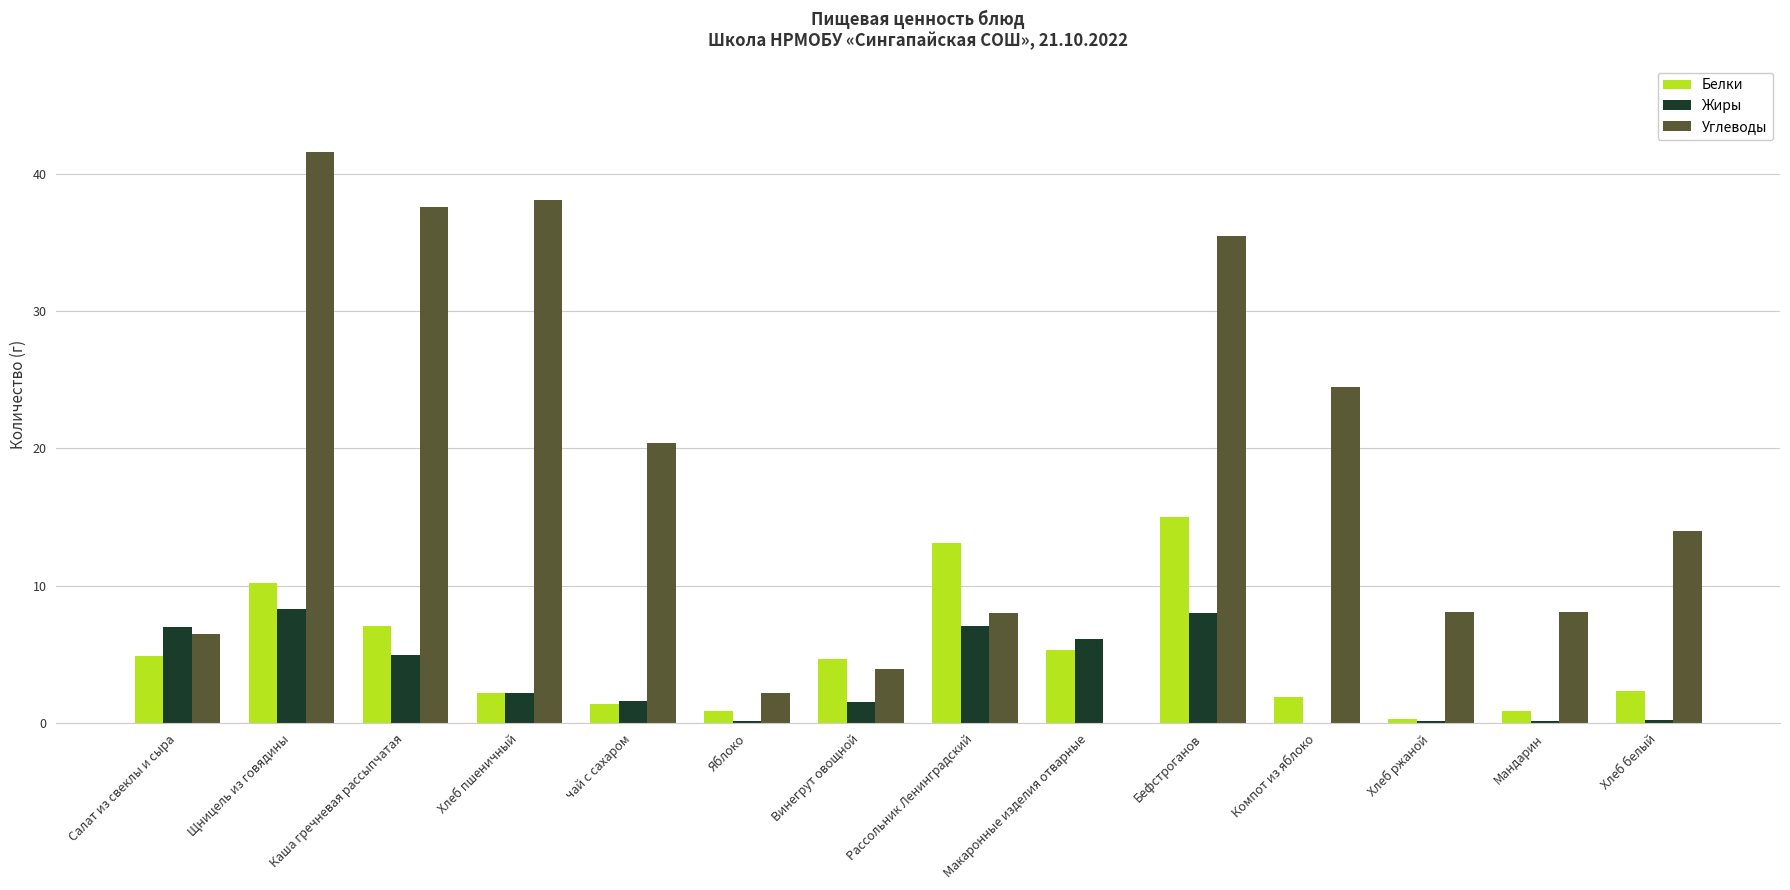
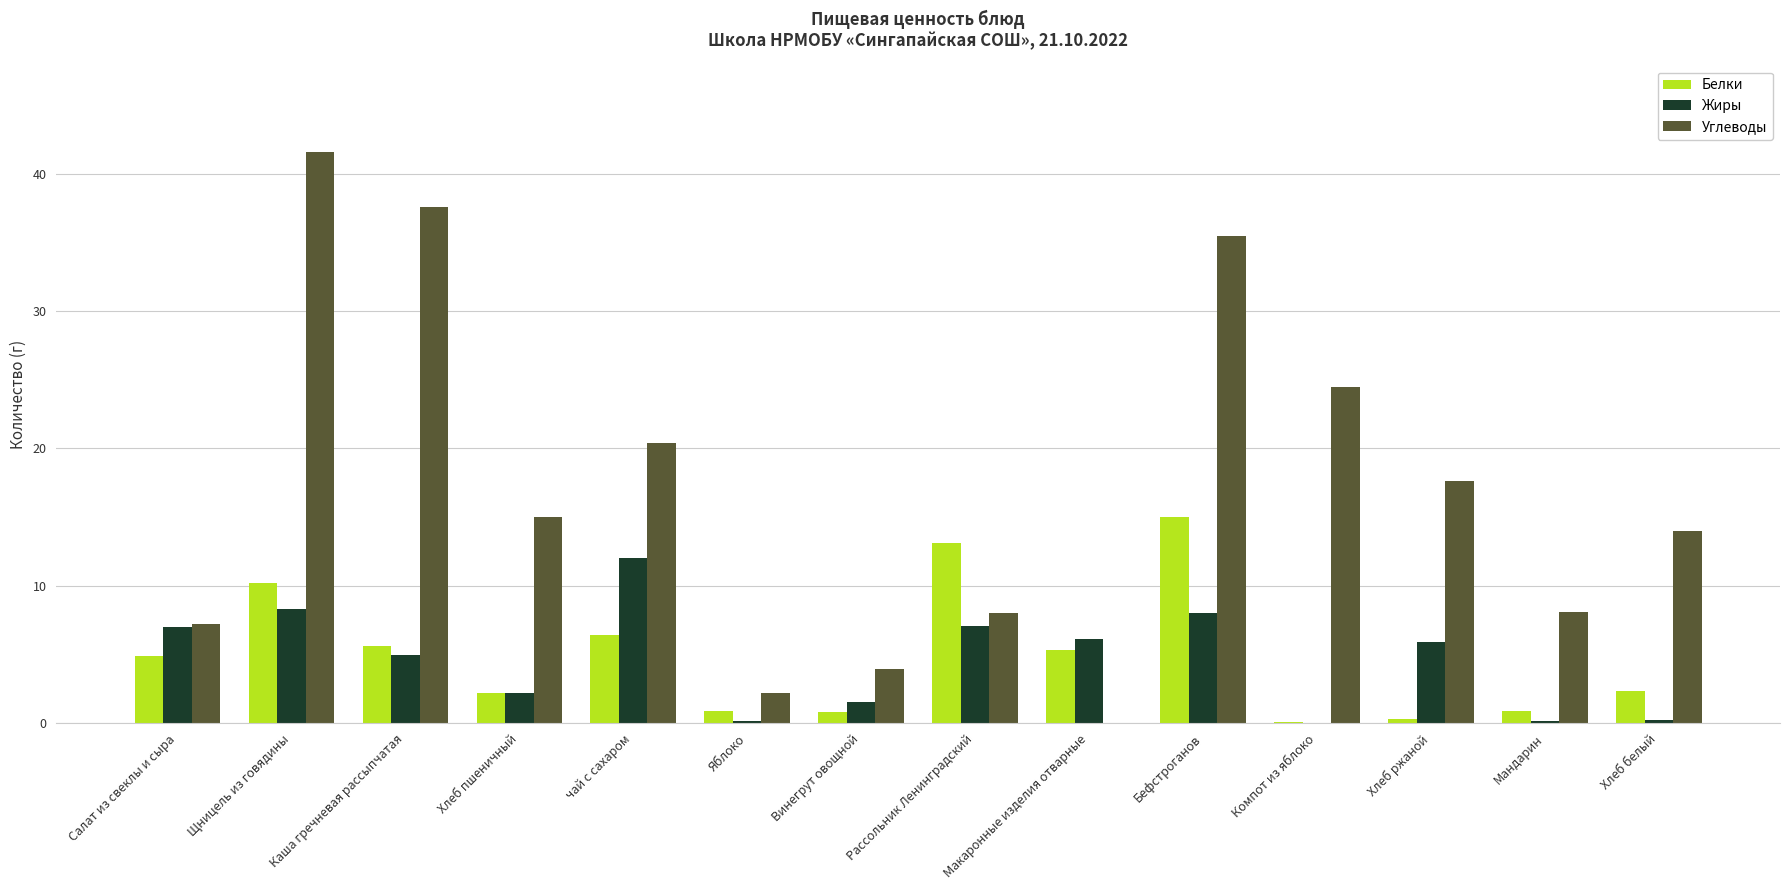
  {
    "Белки": {
      "Салат из свеклы и сыра": 4.9,
      "Щницель из говядины": 10.2,
-     "Каша гречневая рассыпчатая": 7.1,
+     "Каша гречневая рассыпчатая": 5.6,
      "Хлеб пшеничный": 2.2,
-     "чай с сахаром": 1.4,
+     "чай с сахаром": 6.4,
      "Яблоко": 0.9,
-     "Винегрут овощной": 4.7,
+     "Винегрут овощной": 0.8,
      "Рассольник Ленинградский": 13.1,
      "Макаронные изделия отварные": 5.3,
      "Бефстроганов": 15.0,
-     "Компот из яблоко": 1.9,
+     "Компот из яблоко": 0.1,
      "Хлеб ржаной": 0.3,
      "Мандарин": 0.9,
      "Хлеб белый": 2.3
    },
    "Жиры": {
      "Салат из свеклы и сыра": 7.0,
      "Щницель из говядины": 8.3,
      "Каша гречневая рассыпчатая": 5.0,
      "Хлеб пшеничный": 2.2,
-     "чай с сахаром": 1.6,
+     "чай с сахаром": 12.0,
      "Винегрут овощной": 1.6,
      "Рассольник Ленинградский": 7.1,
      "Макаронные изделия отварные": 6.2,
      "Бефстроганов": 8.0,
      "Компот из яблоко": 0.0,
-     "Хлеб ржаной": 0.2,
+     "Хлеб ржаной": 5.9,
      "Хлеб белый": 0.3
    },
    "Углеводы": {
-     "Салат из свеклы и сыра": 6.5,
+     "Салат из свеклы и сыра": 7.2,
      "Щницель из говядины": 41.6,
      "Каша гречневая рассыпчатая": 37.6,
-     "Хлеб пшеничный": 38.1,
+     "Хлеб пшеничный": 15.0,
      "чай с сахаром": 20.4,
      "Яблоко": 2.2,
      "Винегрут овощной": 4.0,
      "Рассольник Ленинградский": 8.1,
      "Макаронные изделия отварные": 0.0,
      "Бефстроганов": 35.5,
      "Компот из яблоко": 24.5,
-     "Хлеб ржаной": 8.1,
+     "Хлеб ржаной": 17.6,
      "Мандарин": 8.1,
      "Хлеб белый": 14.0
    }
  }
